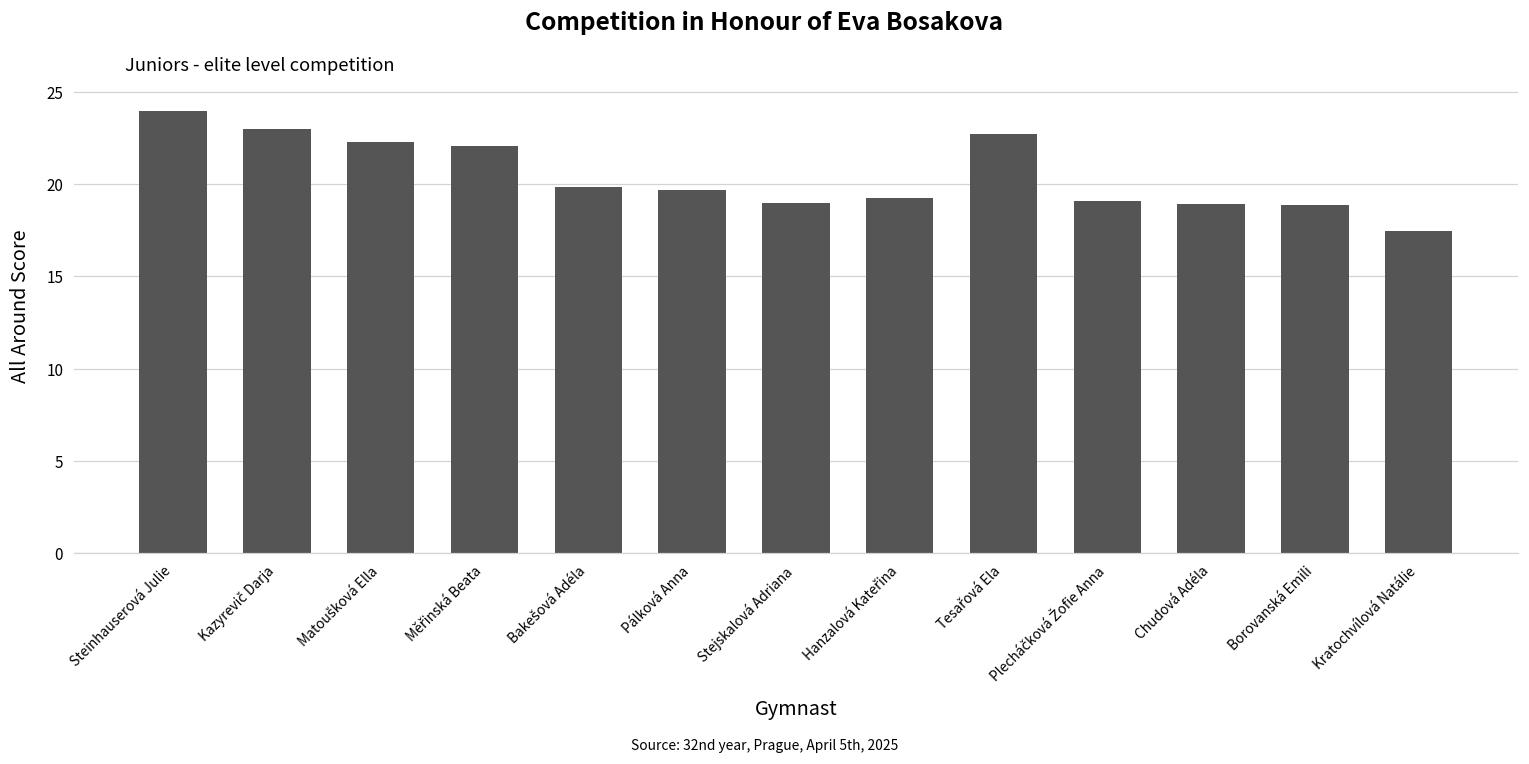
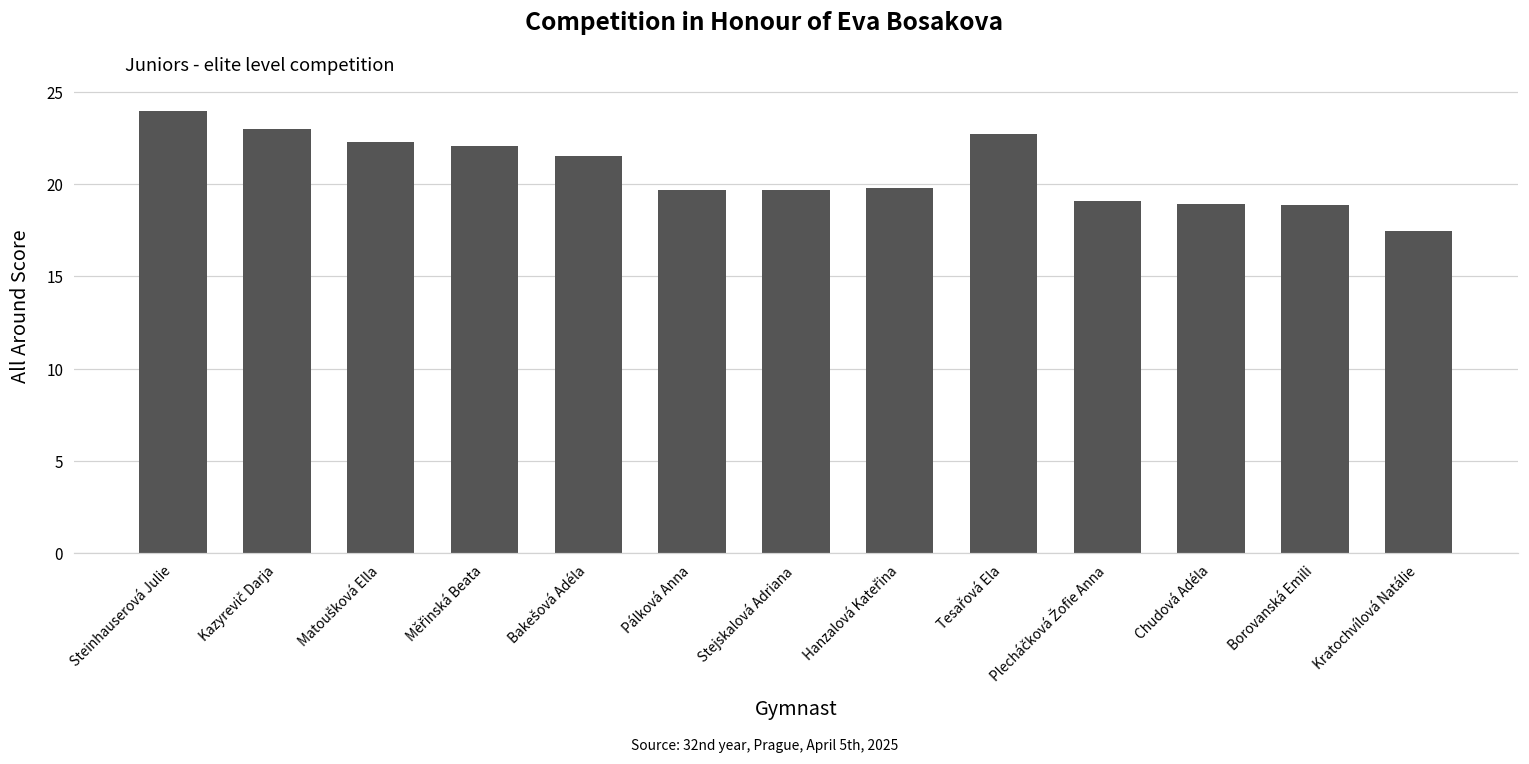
  {
    "Steinhauserová Julie": 24.0,
    "Kazyrevič Darja": 23.0,
    "Matoušková Ella": 22.3,
    "Měřinská Beata": 22.1,
-   "Bakešová Adéla": 19.9,
+   "Bakešová Adéla": 21.5,
    "Pálková Anna": 19.7,
-   "Stejskalová Adriana": 19.0,
-   "Hanzalová Kateřina": 19.3,
+   "Stejskalová Adriana": 19.7,
+   "Hanzalová Kateřina": 19.8,
    "Tesařová Ela": 22.7,
    "Plecháčková Žofie Anna": 19.1,
    "Chudová Adéla": 18.9,
    "Borovanská Emili": 18.9,
    "Kratochvílová Natálie": 17.4
  }
